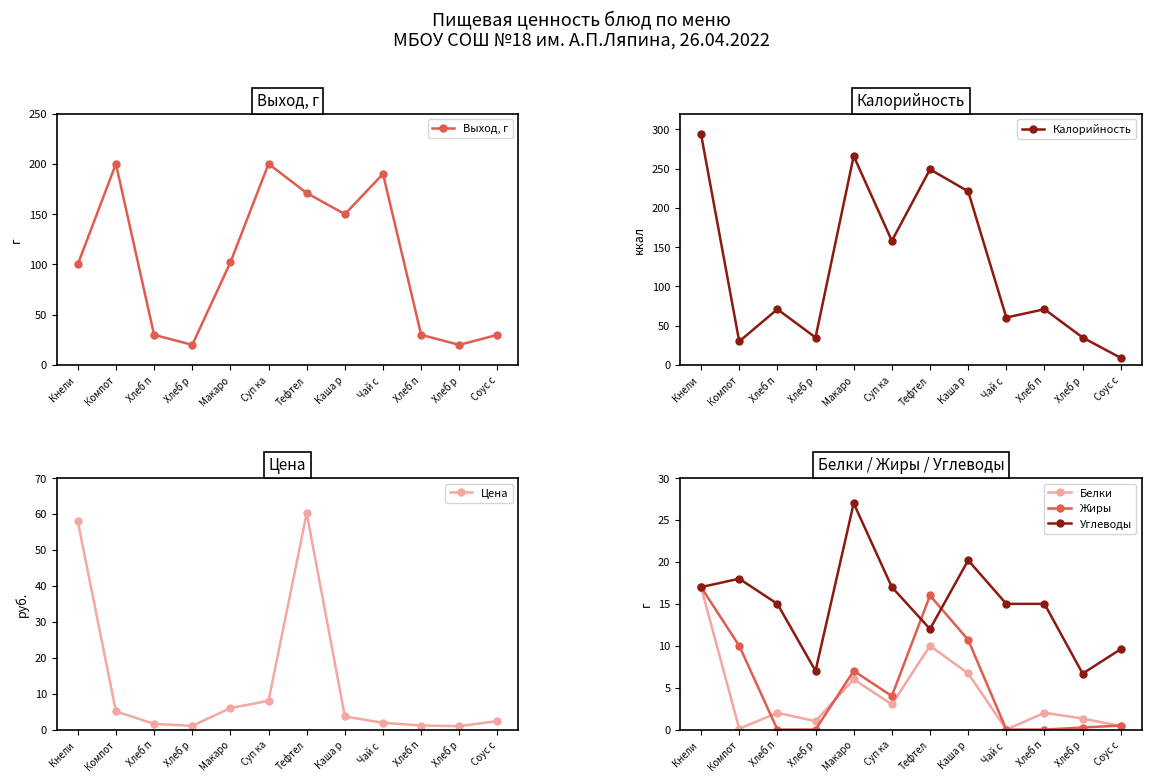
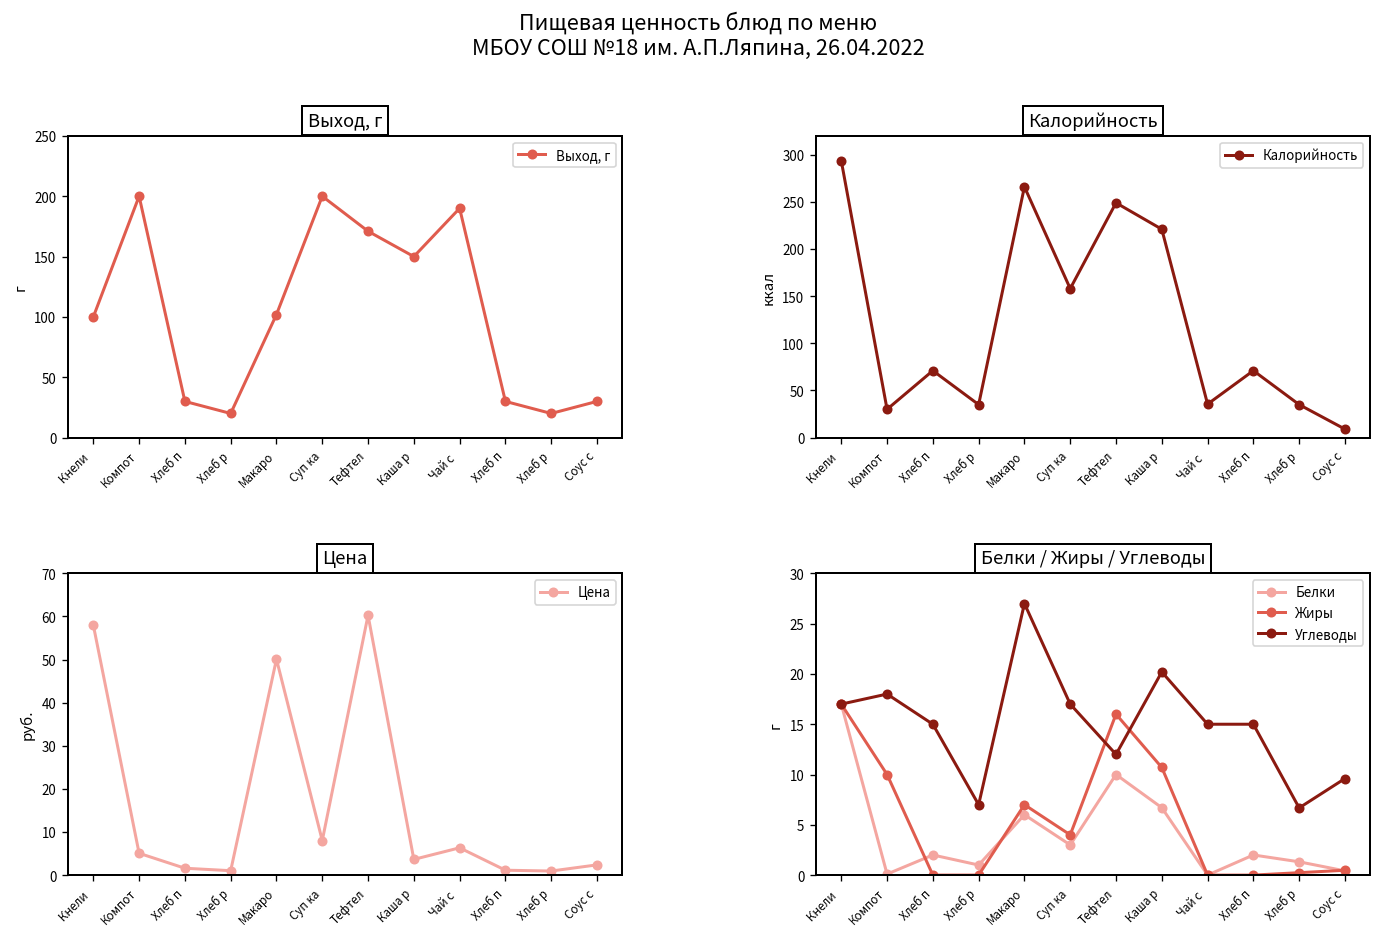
  {
    "Выход, г": {
      "Кнели": 100,
      "Компот": 200,
      "Макаро": 102,
      "Суп ка": 200,
      "Тефтел": 171,
      "Каша р": 150,
      "Чай с": 190,
      "Соус с": 30
    },
    "Калорийность": {
      "Кнели": 290,
      "Компот": 30,
      "Макаро": 270,
      "Суп ка": 160,
      "Тефтел": 250,
      "Каша р": 220,
-     "Чай с": 60,
+     "Чай с": 40,
      "Соус с": 10
    },
    "Цена": {
      "Кнели": 58,
      "Компот": 5,
-     "Макаро": 6,
+     "Макаро": 50,
      "Суп ка": 8,
      "Тефтел": 60,
      "Каша р": 4,
-     "Чай с": 2,
+     "Чай с": 6,
      "Соус с": 2
    },
    "Белки / Жиры / Углеводы": {
      "Белки": {
        "Компот": 0,
        "Макаро": 6,
        "Суп ка": 3,
        "Тефтел": 10,
        "Каша р": 7
      },
      "Жиры": {
        "Компот": 10,
        "Макаро": 7,
        "Суп ка": 4,
        "Тефтел": 16,
        "Каша р": 11
      },
      "Углеводы": {
        "Компот": 18,
        "Макаро": 27,
        "Суп ка": 17,
        "Тефтел": 12,
        "Каша р": 20,
        "Чай с": 15,
        "Соус с": 10
      }
    }
  }
